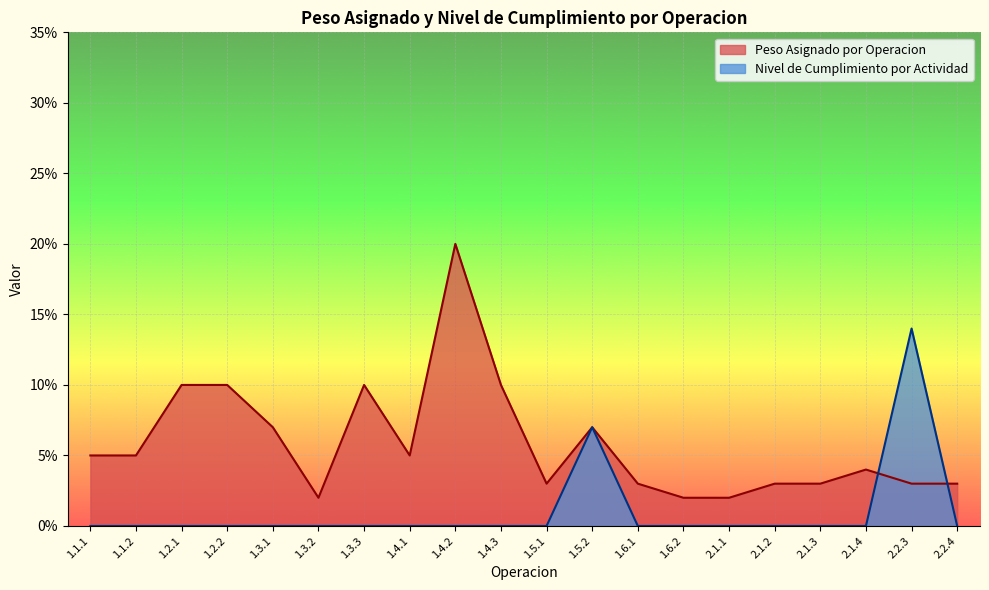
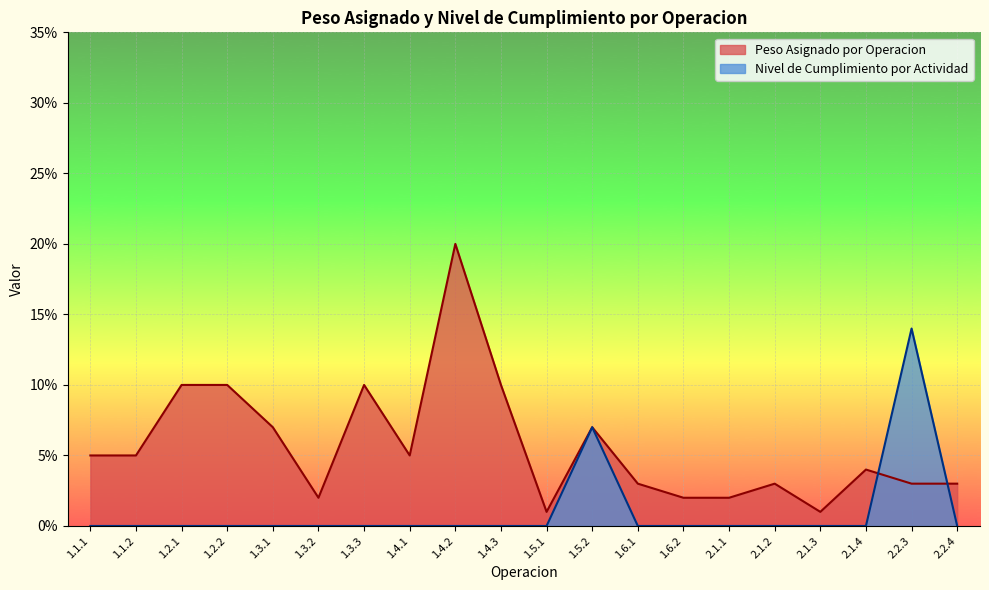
  {
    "Peso Asignado por Operacion": {
      "1.1.1": "5.0%",
      "1.1.2": "5.0%",
      "1.2.1": "10.0%",
      "1.2.2": "10.0%",
      "1.3.1": "7.0%",
      "1.3.2": "2.0%",
      "1.3.3": "10.0%",
      "1.4.1": "5.0%",
      "1.4.2": "20.0%",
      "1.4.3": "10.0%",
-     "1.5.1": "3.0%",
+     "1.5.1": "1.0%",
      "1.6.1": "3.0%",
      "1.6.2": "2.0%",
      "2.1.1": "2.0%",
      "2.1.2": "3.0%",
-     "2.1.3": "3.0%",
+     "2.1.3": "1.0%",
      "2.1.4": "4.0%",
      "2.2.3": "3.0%",
      "2.2.4": "3.0%"
    },
    "Nivel de Cumplimiento por Actividad": {
      "1.1.1": "0.0%",
      "1.1.2": "0.0%",
      "1.2.1": "0.0%",
      "1.2.2": "0.0%",
      "1.3.1": "0.0%",
      "1.3.2": "0.0%",
      "1.3.3": "0.0%",
      "1.4.1": "0.0%",
      "1.4.2": "0.0%",
      "1.4.3": "0.0%",
      "1.5.1": "0.0%",
      "1.6.1": "0.0%",
      "1.6.2": "0.0%",
      "2.1.1": "0.0%",
      "2.1.2": "0.0%",
      "2.1.3": "0.0%",
      "2.1.4": "0.0%",
      "2.2.3": "14.0%",
      "2.2.4": "0.0%"
    }
  }
